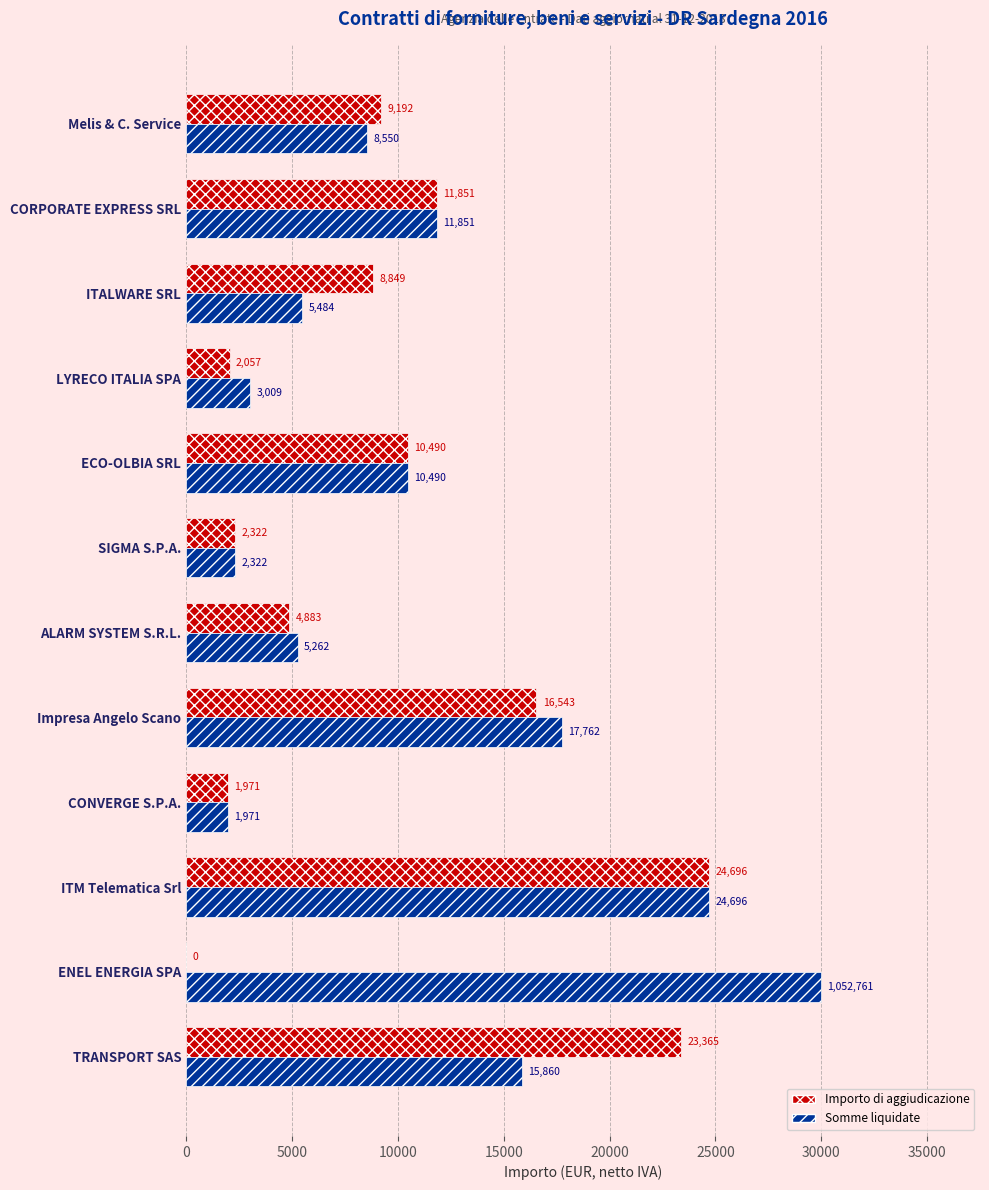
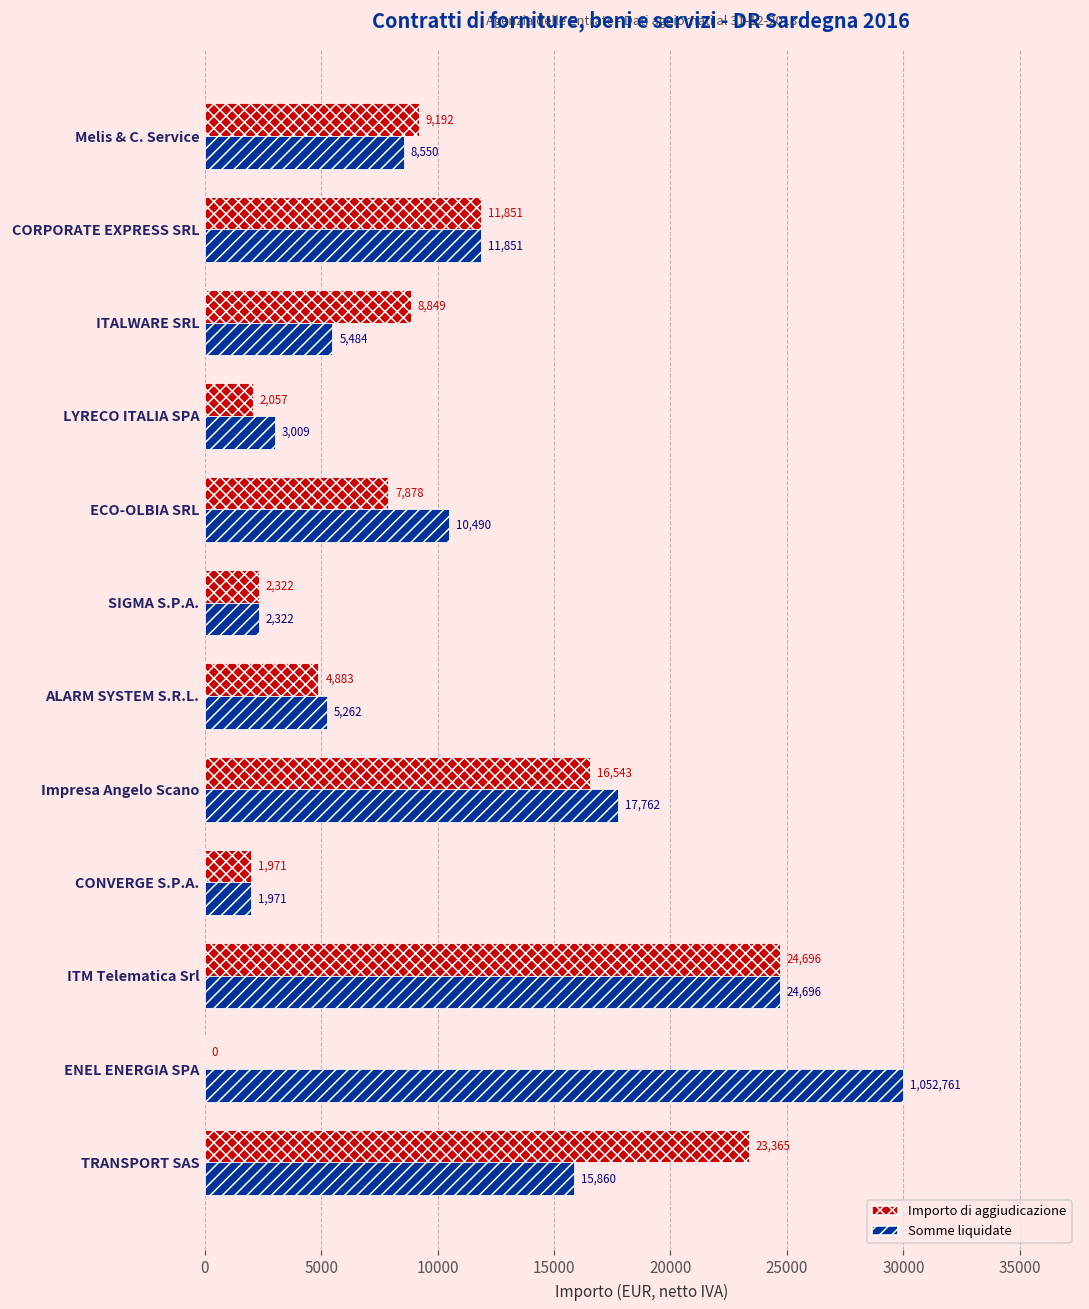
  {
    "Importo di aggiudicazione": {
      "Melis & C. Service": "9,192",
      "ITALWARE SRL": "8,849",
-     "ECO-OLBIA SRL": "10,490",
+     "ECO-OLBIA SRL": "7,878",
      "ALARM SYSTEM S.R.L.": "4,883",
      "Impresa Angelo Scano": "16,543",
      "CONVERGE S.P.A.": "1,971",
      "ITM Telematica Srl": "24,696",
      "ENEL ENERGIA SPA": "0",
      "TRANSPORT SAS": "23,365"
    },
    "Somme liquidate": {
      "Melis & C. Service": "8,550",
      "ITALWARE SRL": "5,484",
      "ECO-OLBIA SRL": "10,490",
      "ALARM SYSTEM S.R.L.": "5,262",
      "CONVERGE S.P.A.": "1,971",
      "ITM Telematica Srl": "24,696"
    }
  }
